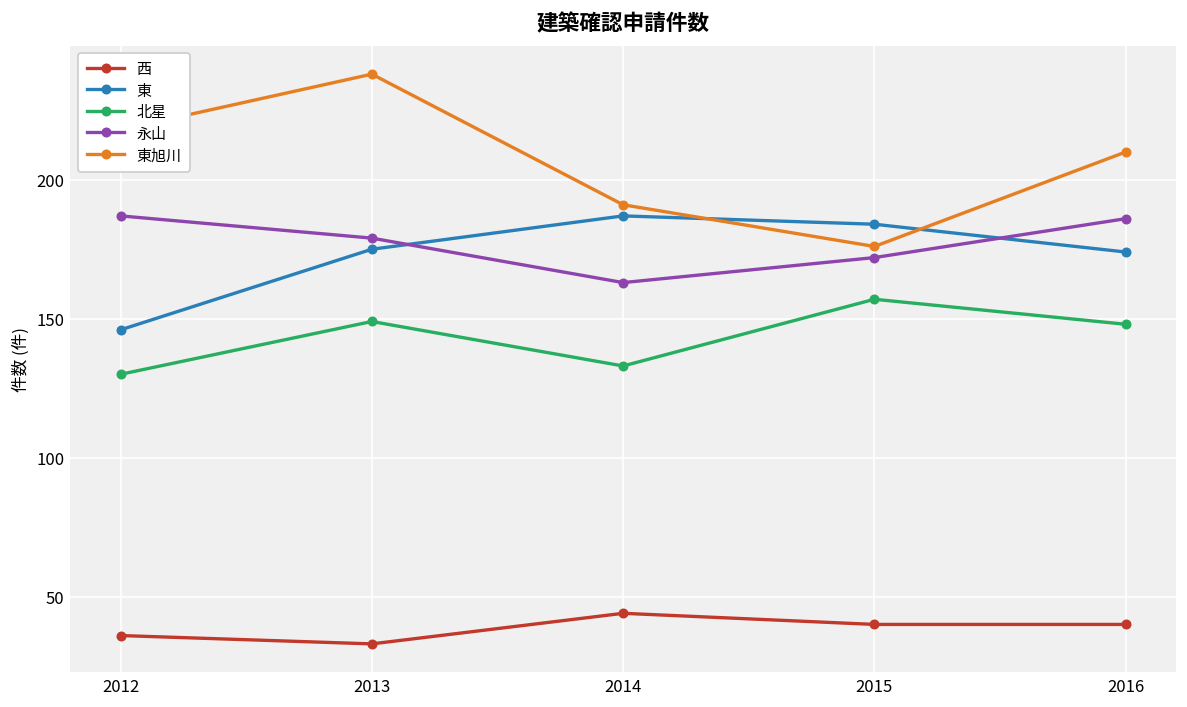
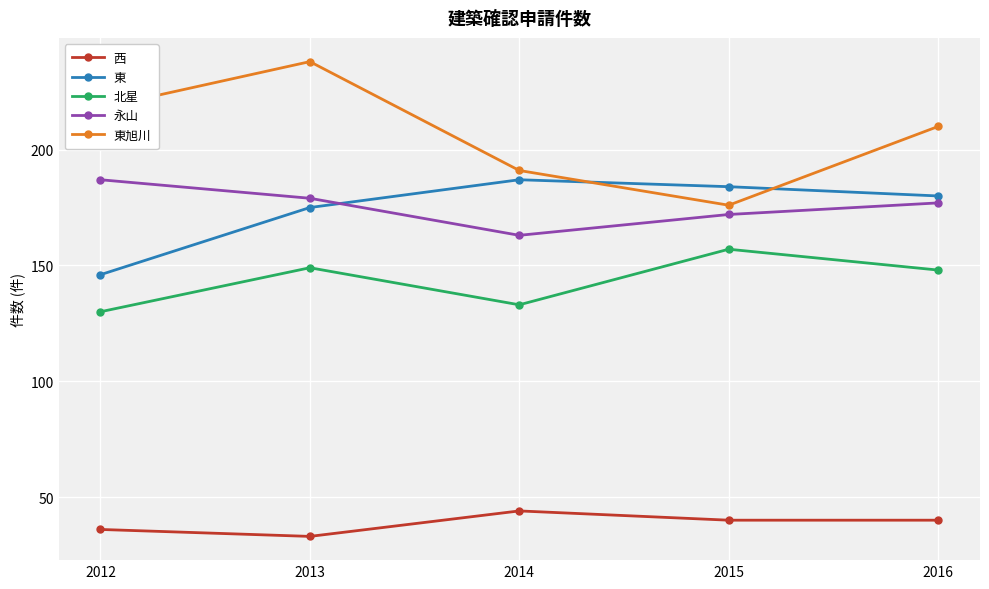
  {
    "西": {
      "2012": 36,
      "2013": 33,
      "2014": 44,
      "2015": 40,
      "2016": 40
    },
    "東": {
      "2012": 146,
      "2013": 175,
      "2014": 187,
      "2015": 184,
-     "2016": 174
+     "2016": 180
    },
    "北星": {
      "2012": 130,
      "2013": 149,
      "2014": 133,
      "2015": 157,
      "2016": 148
    },
    "永山": {
      "2012": 187,
      "2013": 179,
      "2014": 163,
      "2015": 172,
-     "2016": 186
+     "2016": 177
    },
    "東旭川": {
      "2013": 238,
      "2014": 191,
      "2015": 176,
      "2016": 210
    }
  }
